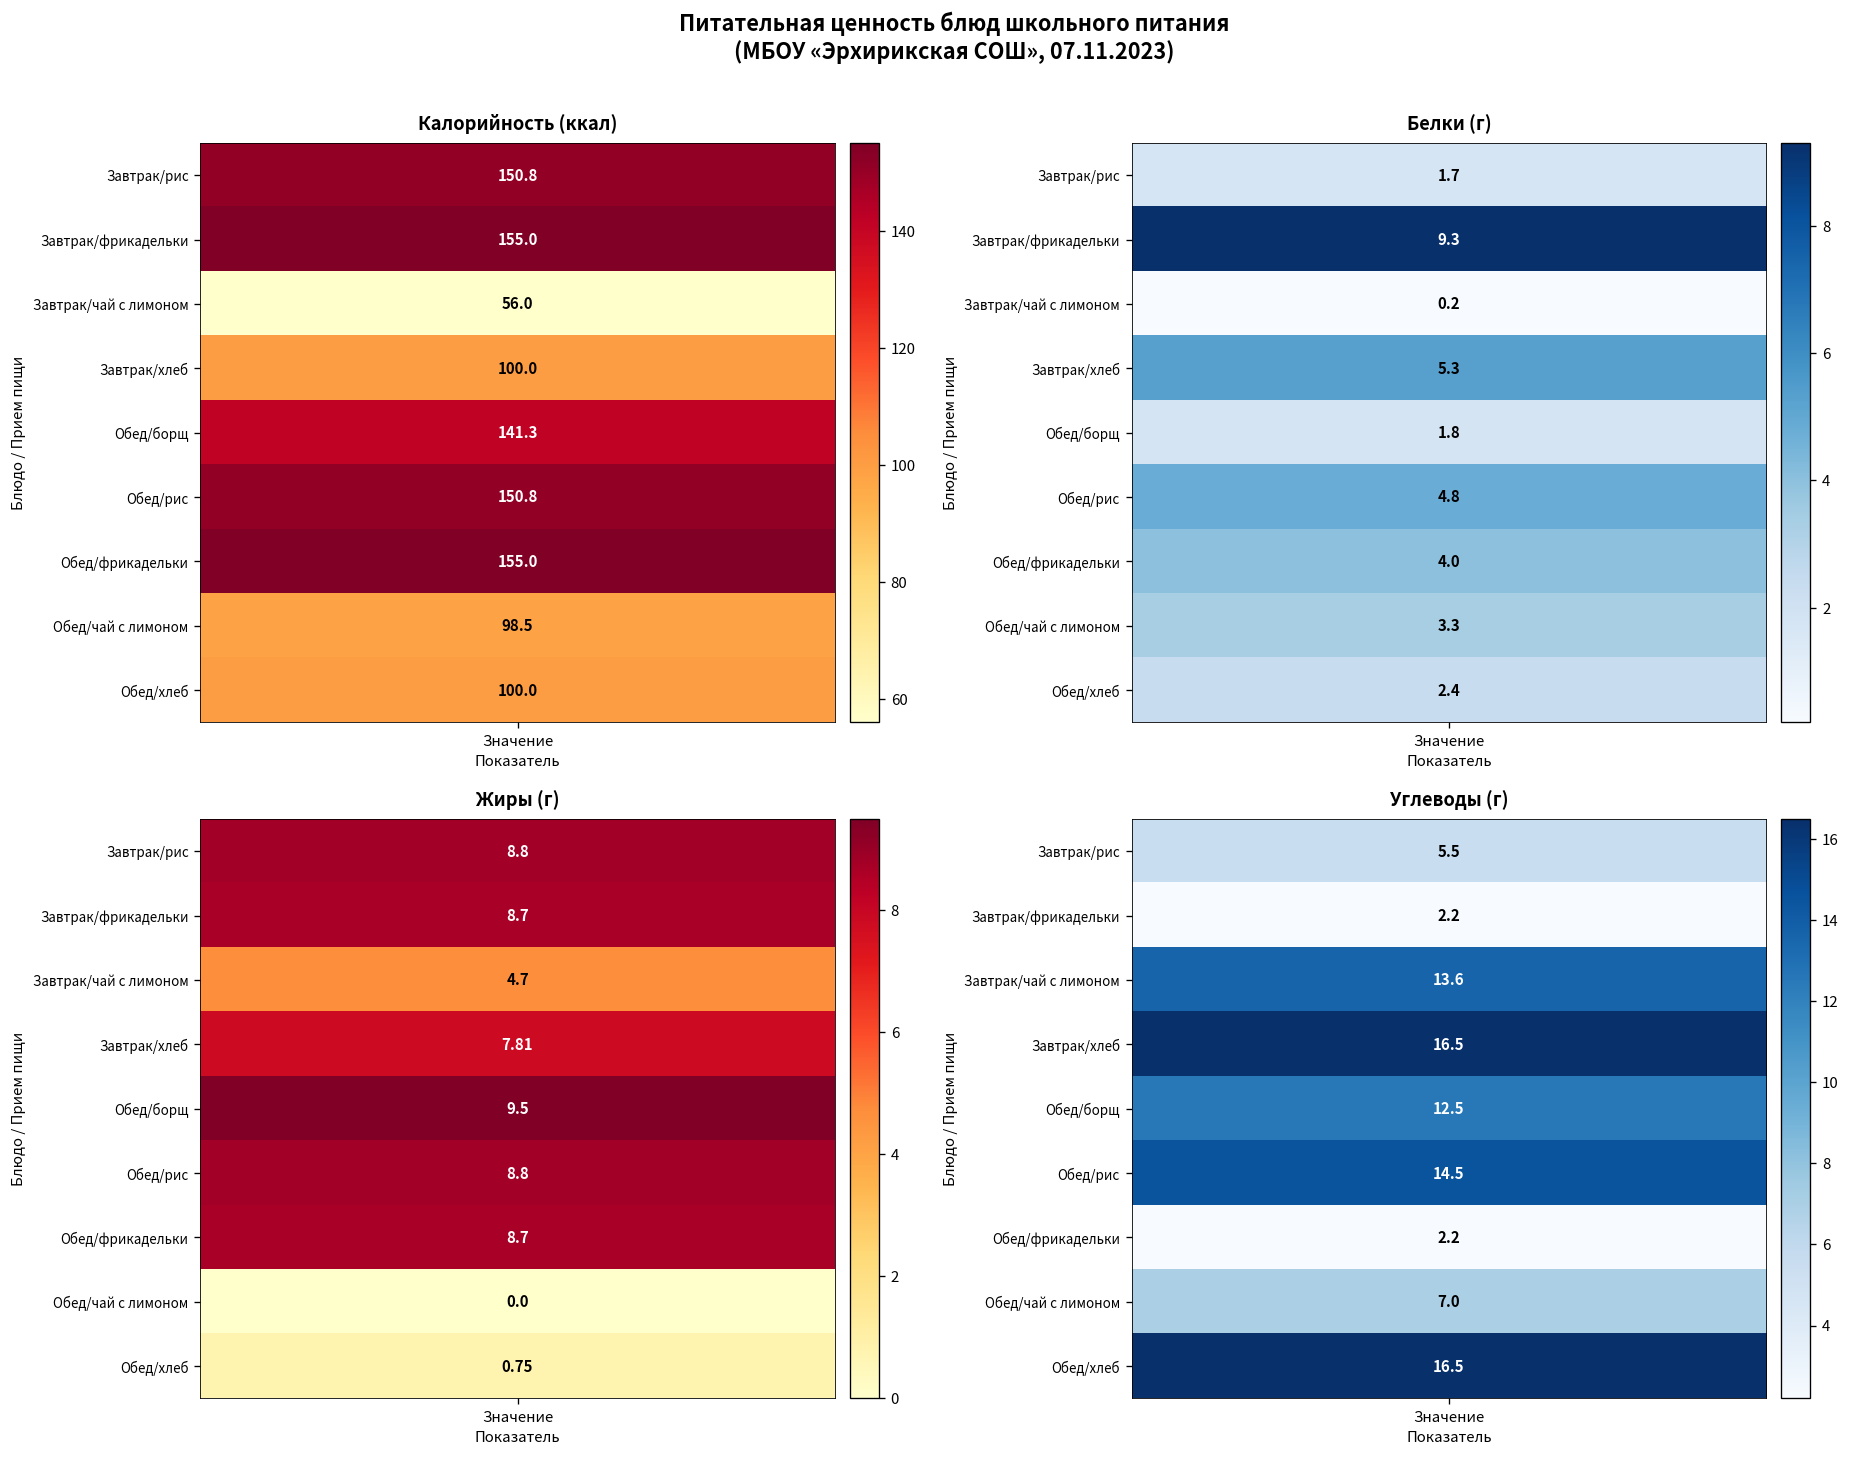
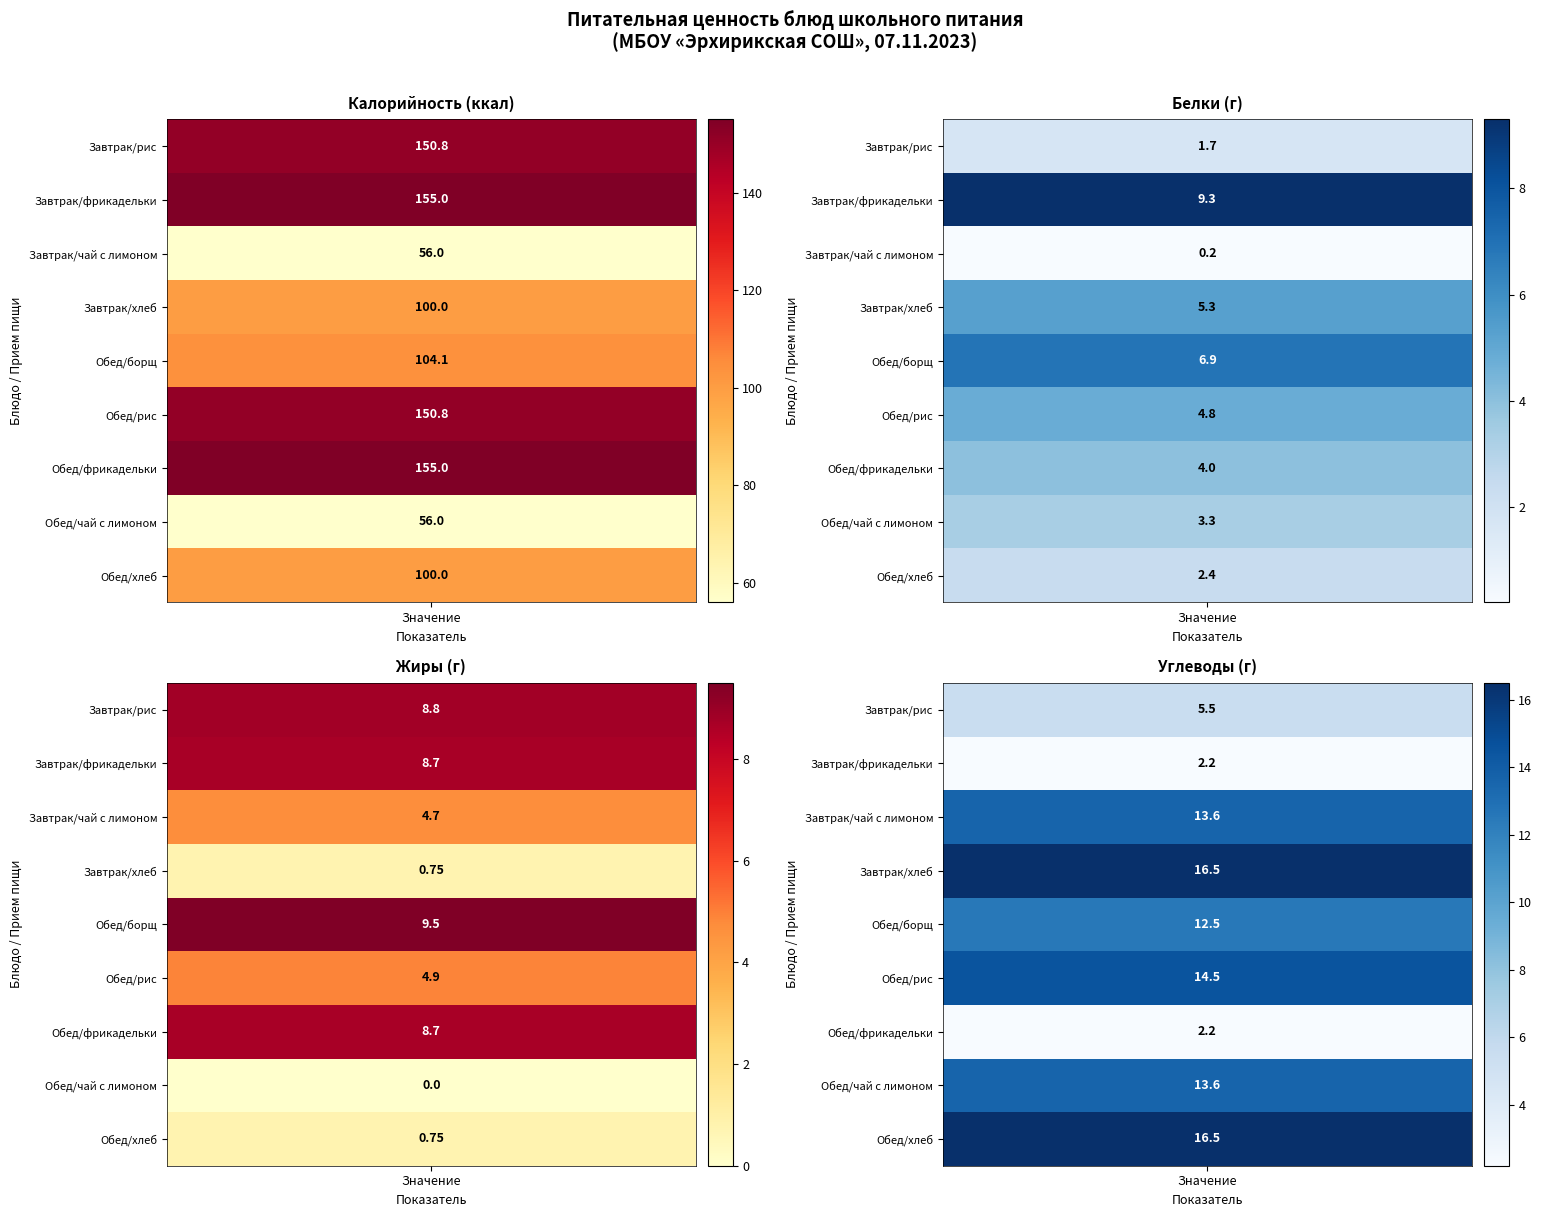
  {
    "Калорийность (ккал)": {
      "Завтрак/рис": {
        "Значение": 150.8
      },
      "Завтрак/фрикадельки": {
        "Значение": 155.0
      },
      "Завтрак/чай с лимоном": {
        "Значение": 56.0
      },
      "Завтрак/хлеб": {
        "Значение": 100.0
      },
      "Обед/борщ": {
-       "Значение": 141.3
+       "Значение": 104.1
      },
      "Обед/рис": {
        "Значение": 150.8
      },
      "Обед/фрикадельки": {
        "Значение": 155.0
      },
      "Обед/чай с лимоном": {
-       "Значение": 98.5
+       "Значение": 56.0
      },
      "Обед/хлеб": {
        "Значение": 100.0
      }
    },
    "Белки (г)": {
      "Завтрак/рис": {
        "Значение": 1.7
      },
      "Завтрак/фрикадельки": {
        "Значение": 9.3
      },
      "Завтрак/чай с лимоном": {
        "Значение": 0.2
      },
      "Завтрак/хлеб": {
        "Значение": 5.3
      },
      "Обед/борщ": {
-       "Значение": 1.8
+       "Значение": 6.9
      },
      "Обед/рис": {
        "Значение": 4.8
      },
      "Обед/фрикадельки": {
        "Значение": 4.0
      },
      "Обед/чай с лимоном": {
        "Значение": 3.3
      },
      "Обед/хлеб": {
        "Значение": 2.4
      }
    },
    "Жиры (г)": {
      "Завтрак/рис": {
        "Значение": 8.8
      },
      "Завтрак/фрикадельки": {
        "Значение": 8.7
      },
      "Завтрак/чай с лимоном": {
        "Значение": 4.7
      },
      "Завтрак/хлеб": {
-       "Значение": 7.81
+       "Значение": 0.75
      },
      "Обед/борщ": {
        "Значение": 9.5
      },
      "Обед/рис": {
-       "Значение": 8.8
+       "Значение": 4.9
      },
      "Обед/фрикадельки": {
        "Значение": 8.7
      },
      "Обед/чай с лимоном": {
        "Значение": 0.0
      },
      "Обед/хлеб": {
        "Значение": 0.75
      }
    },
    "Углеводы (г)": {
      "Завтрак/рис": {
        "Значение": 5.5
      },
      "Завтрак/фрикадельки": {
        "Значение": 2.2
      },
      "Завтрак/чай с лимоном": {
        "Значение": 13.6
      },
      "Завтрак/хлеб": {
        "Значение": 16.5
      },
      "Обед/борщ": {
        "Значение": 12.5
      },
      "Обед/рис": {
        "Значение": 14.5
      },
      "Обед/фрикадельки": {
        "Значение": 2.2
      },
      "Обед/чай с лимоном": {
-       "Значение": 7.0
+       "Значение": 13.6
      },
      "Обед/хлеб": {
        "Значение": 16.5
      }
    }
  }
